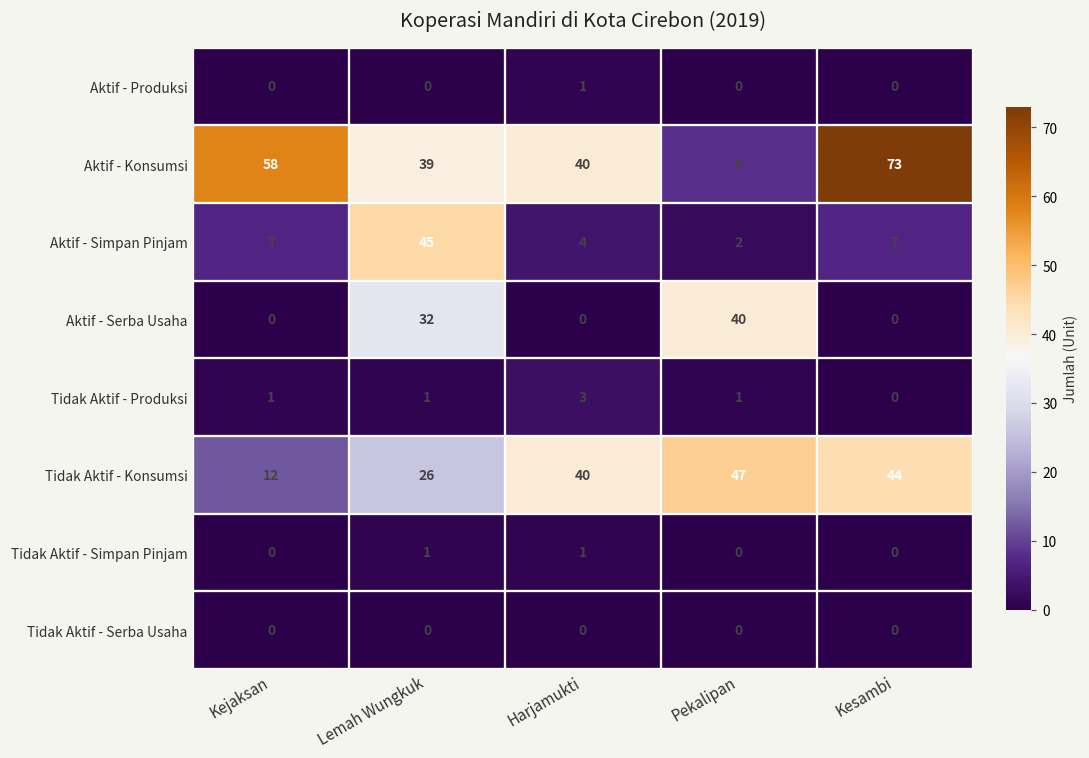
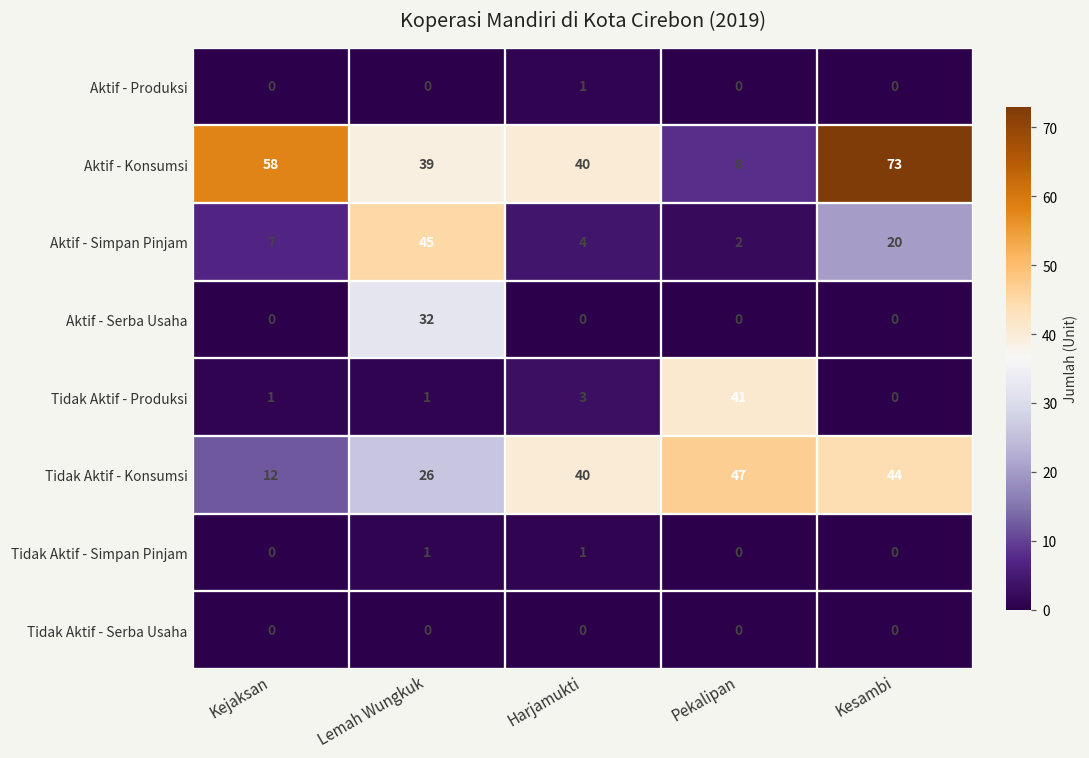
  {
    "Aktif - Produksi": {
      "Kejaksan": 0,
      "Lemah Wungkuk": 0,
      "Harjamukti": 1,
      "Pekalipan": 0,
      "Kesambi": 0
    },
    "Aktif - Konsumsi": {
      "Kejaksan": 58,
      "Lemah Wungkuk": 39,
      "Harjamukti": 40,
      "Pekalipan": 8,
      "Kesambi": 73
    },
    "Aktif - Simpan Pinjam": {
      "Kejaksan": 7,
      "Lemah Wungkuk": 45,
      "Pekalipan": 2,
-     "Kesambi": 7
+     "Kesambi": 20
    },
    "Aktif - Serba Usaha": {
      "Kejaksan": 0,
      "Lemah Wungkuk": 32,
      "Harjamukti": 0,
-     "Pekalipan": 40,
+     "Pekalipan": 0,
      "Kesambi": 0
    },
    "Tidak Aktif - Produksi": {
      "Kejaksan": 1,
      "Lemah Wungkuk": 1,
      "Harjamukti": 3,
-     "Pekalipan": 1,
+     "Pekalipan": 41,
      "Kesambi": 0
    },
    "Tidak Aktif - Konsumsi": {
      "Kejaksan": 12,
      "Lemah Wungkuk": 26,
      "Harjamukti": 40,
      "Pekalipan": 47,
      "Kesambi": 44
    },
    "Tidak Aktif - Simpan Pinjam": {
      "Kejaksan": 0,
      "Lemah Wungkuk": 1,
      "Harjamukti": 1,
      "Pekalipan": 0,
      "Kesambi": 0
    },
    "Tidak Aktif - Serba Usaha": {
      "Kejaksan": 0,
      "Lemah Wungkuk": 0,
      "Harjamukti": 0,
      "Pekalipan": 0,
      "Kesambi": 0
    }
  }
